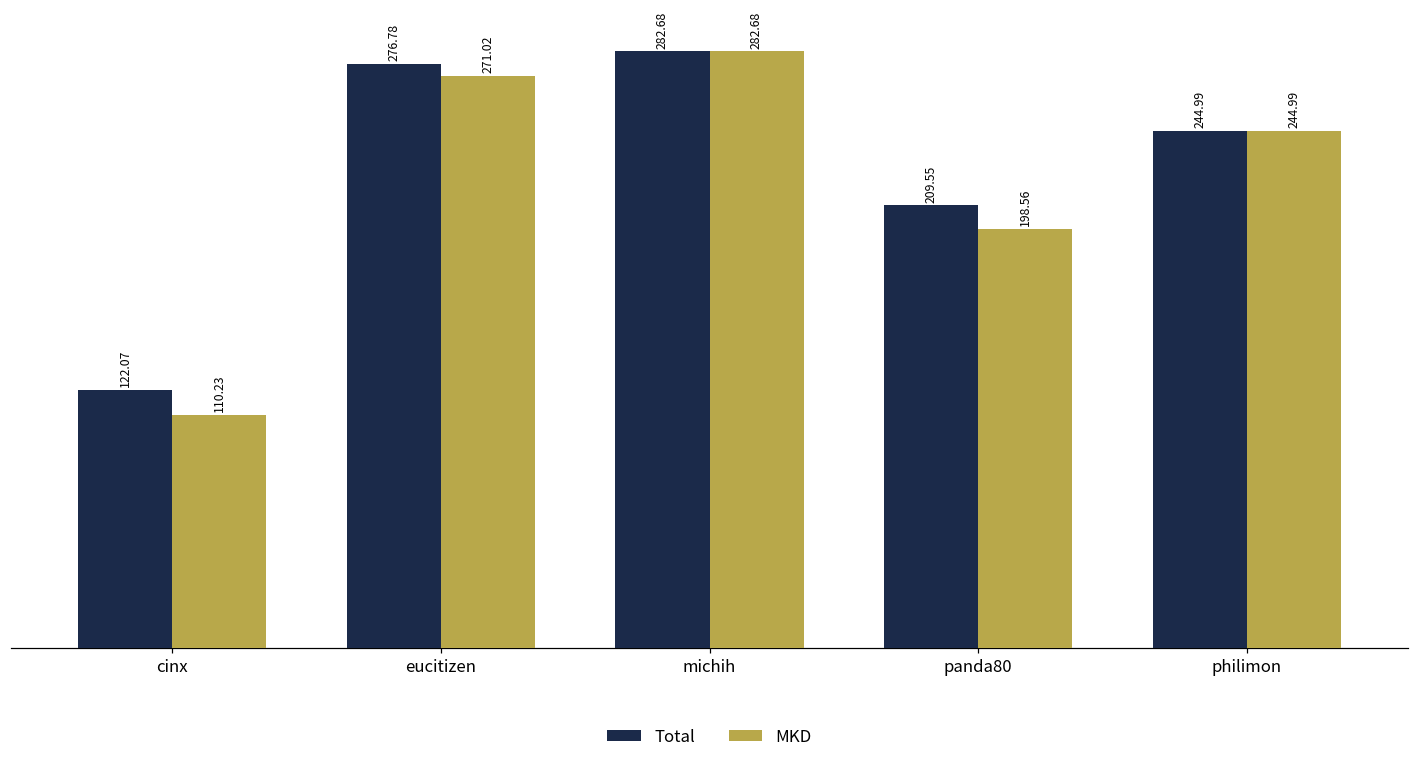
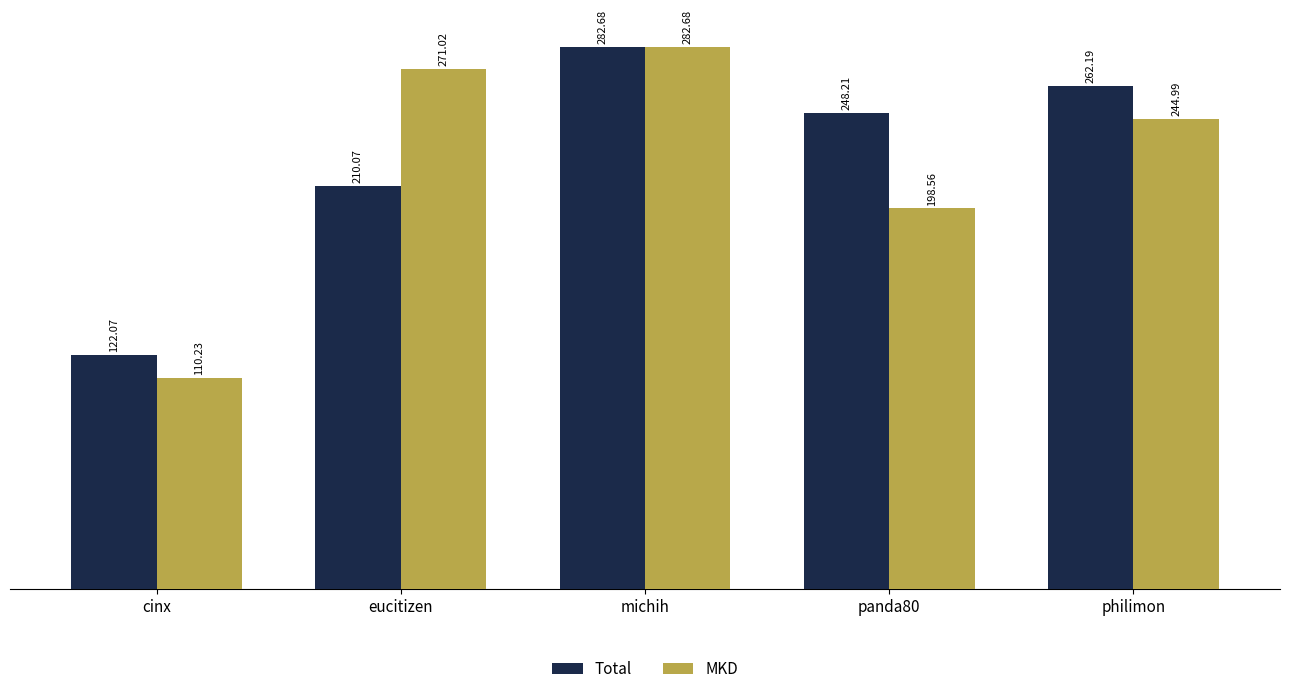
  {
    "Total": {
      "cinx": 122.07,
-     "eucitizen": 276.78,
+     "eucitizen": 210.07,
      "michih": 282.68,
-     "panda80": 209.55,
-     "philimon": 244.99
+     "panda80": 248.21,
+     "philimon": 262.19
    },
    "MKD": {
      "cinx": 110.23,
      "eucitizen": 271.02,
      "michih": 282.68,
      "panda80": 198.56,
      "philimon": 244.99
    }
  }
